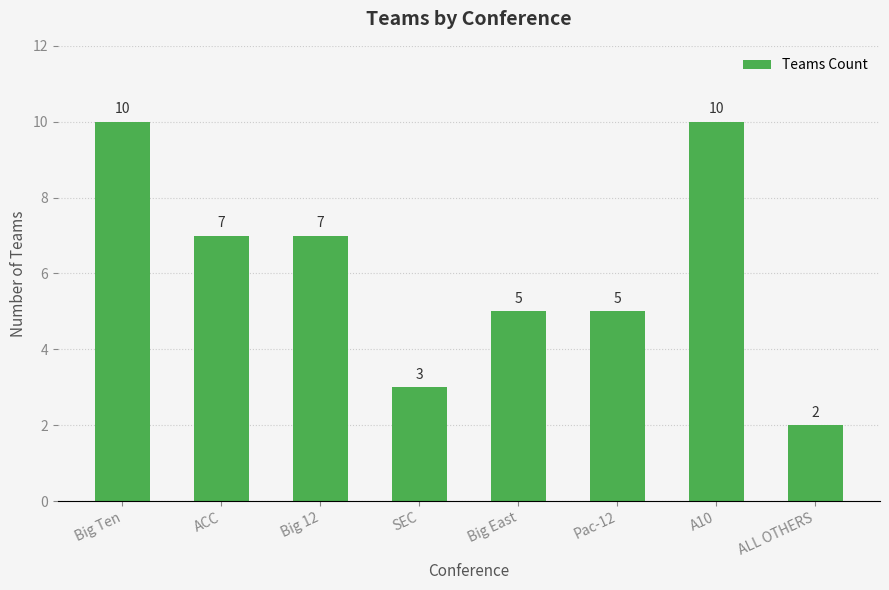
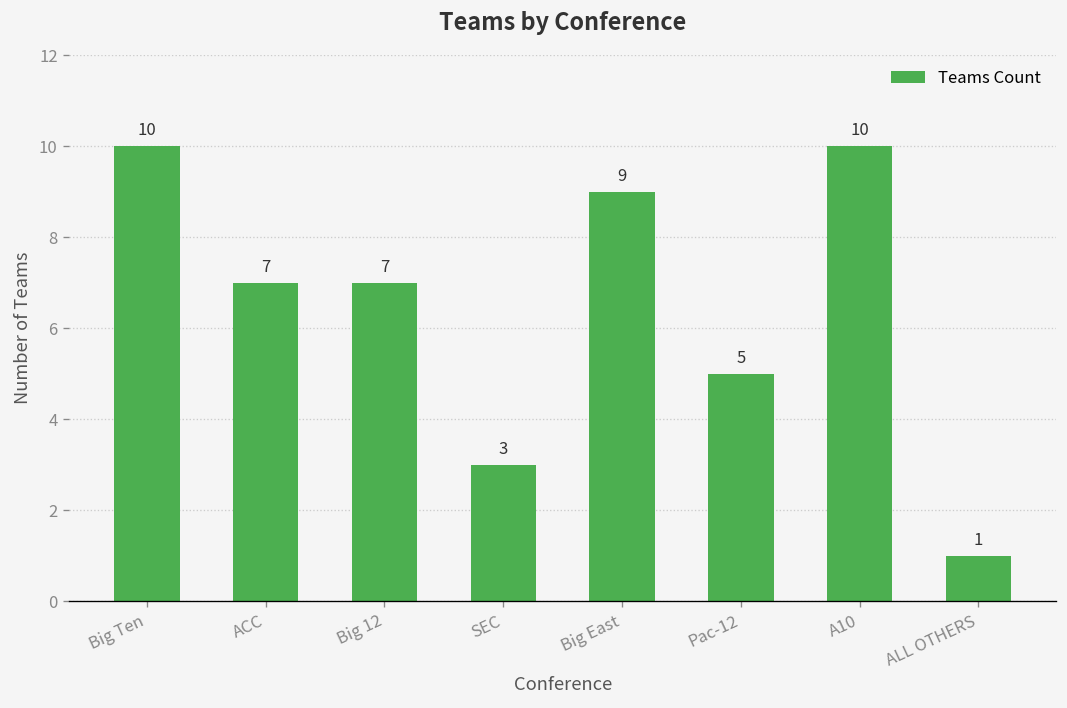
  {
    "Big Ten": 10,
    "ACC": 7,
    "Big 12": 7,
    "SEC": 3,
-   "Big East": 5,
+   "Big East": 9,
    "Pac-12": 5,
    "A10": 10,
-   "ALL OTHERS": 2
+   "ALL OTHERS": 1
  }
